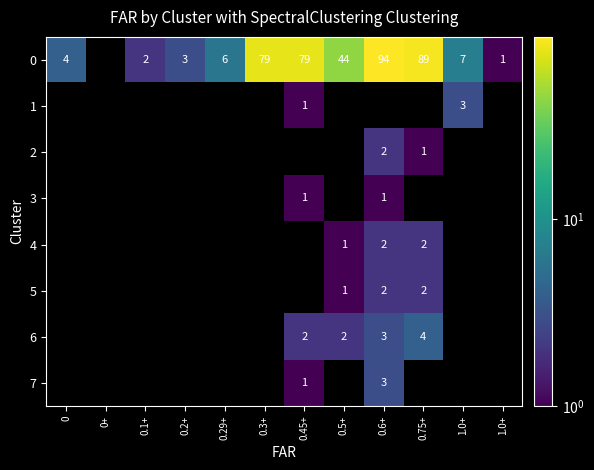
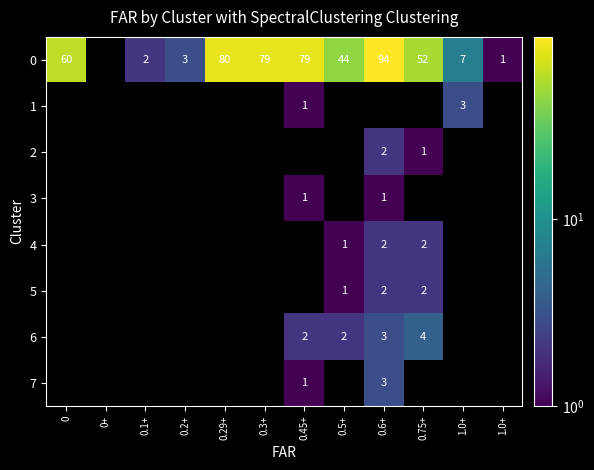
  {
    "0": {
-     "0": 4,
+     "0": 60,
      "0.1+": 2,
      "0.2+": 3,
-     "0.29+": 6,
+     "0.29+": 80,
      "0.3+": 79,
      "0.45+": 79,
      "0.5+": 44,
      "0.6+": 94,
-     "0.75+": 89
+     "0.75+": 52
    },
    "1": {
      "0.45+": 1,
      "1.0+": 3
    },
    "2": {
      "0.6+": 2,
      "0.75+": 1
    },
    "3": {
      "0.45+": 1,
      "0.6+": 1
    },
    "4": {
      "0.5+": 1,
      "0.6+": 2,
      "0.75+": 2
    },
    "5": {
      "0.5+": 1,
      "0.6+": 2,
      "0.75+": 2
    },
    "6": {
      "0.45+": 2,
      "0.5+": 2,
      "0.6+": 3,
      "0.75+": 4
    },
    "7": {
      "0.45+": 1,
      "0.6+": 3
    }
  }
